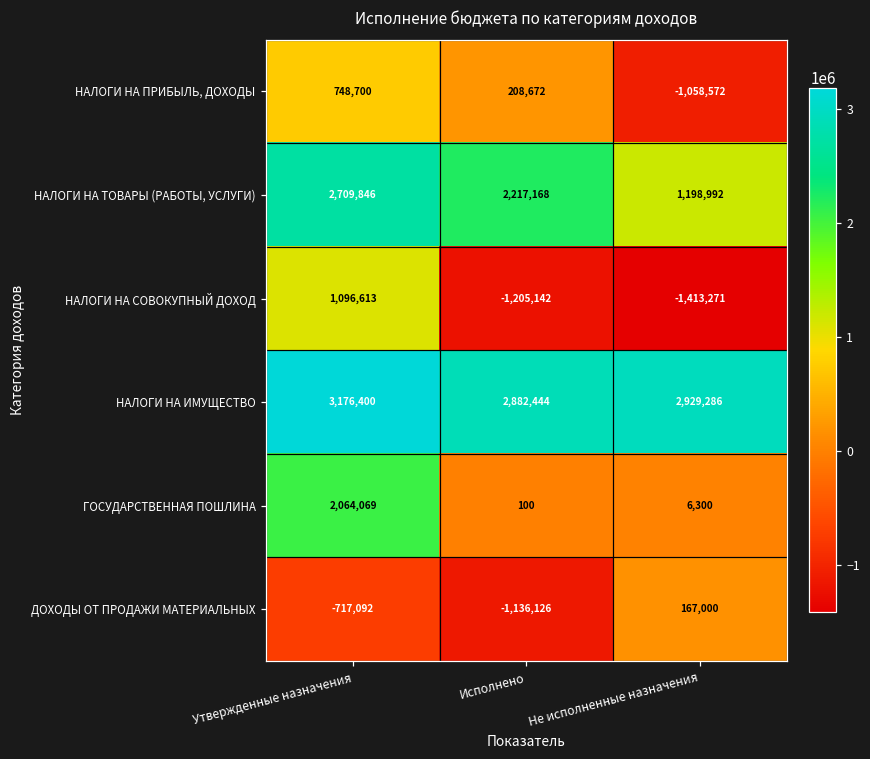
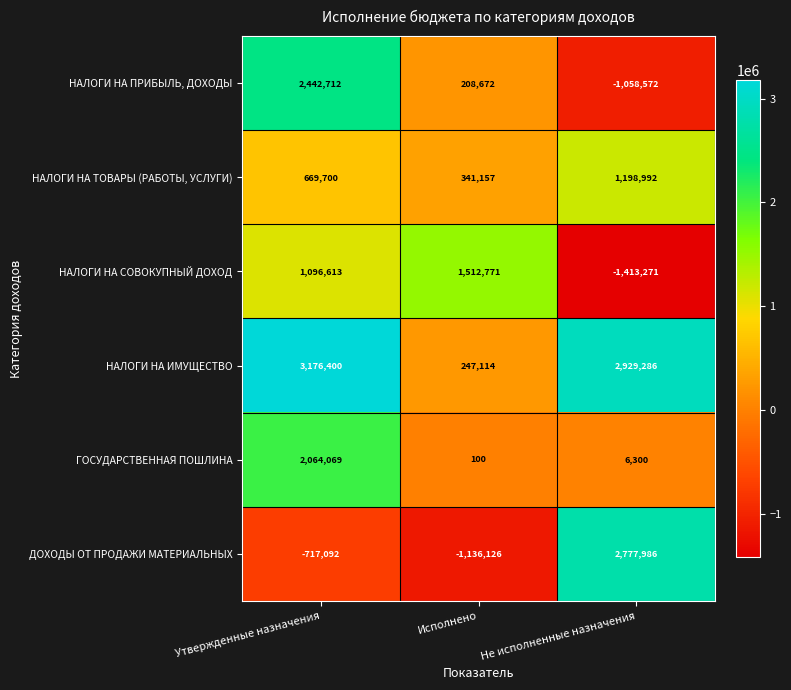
  {
    "НАЛОГИ НА ПРИБЫЛЬ, ДОХОДЫ": {
-     "Утвержденные назначения": "748,700",
+     "Утвержденные назначения": "2,442,712",
      "Исполнено": "208,672",
      "Не исполненные назначения": "-1,058,572"
    },
    "НАЛОГИ НА ТОВАРЫ (РАБОТЫ, УСЛУГИ)": {
-     "Утвержденные назначения": "2,709,846",
-     "Исполнено": "2,217,168",
+     "Утвержденные назначения": "669,700",
+     "Исполнено": "341,157",
      "Не исполненные назначения": "1,198,992"
    },
    "НАЛОГИ НА СОВОКУПНЫЙ ДОХОД": {
      "Утвержденные назначения": "1,096,613",
-     "Исполнено": "-1,205,142",
+     "Исполнено": "1,512,771",
      "Не исполненные назначения": "-1,413,271"
    },
    "НАЛОГИ НА ИМУЩЕСТВО": {
      "Утвержденные назначения": "3,176,400",
-     "Исполнено": "2,882,444",
+     "Исполнено": "247,114",
      "Не исполненные назначения": "2,929,286"
    },
    "ГОСУДАРСТВЕННАЯ ПОШЛИНА": {
      "Утвержденные назначения": "2,064,069",
      "Исполнено": "100",
      "Не исполненные назначения": "6,300"
    },
    "ДОХОДЫ ОТ ПРОДАЖИ МАТЕРИАЛЬНЫХ": {
      "Утвержденные назначения": "-717,092",
      "Исполнено": "-1,136,126",
-     "Не исполненные назначения": "167,000"
+     "Не исполненные назначения": "2,777,986"
    }
  }
